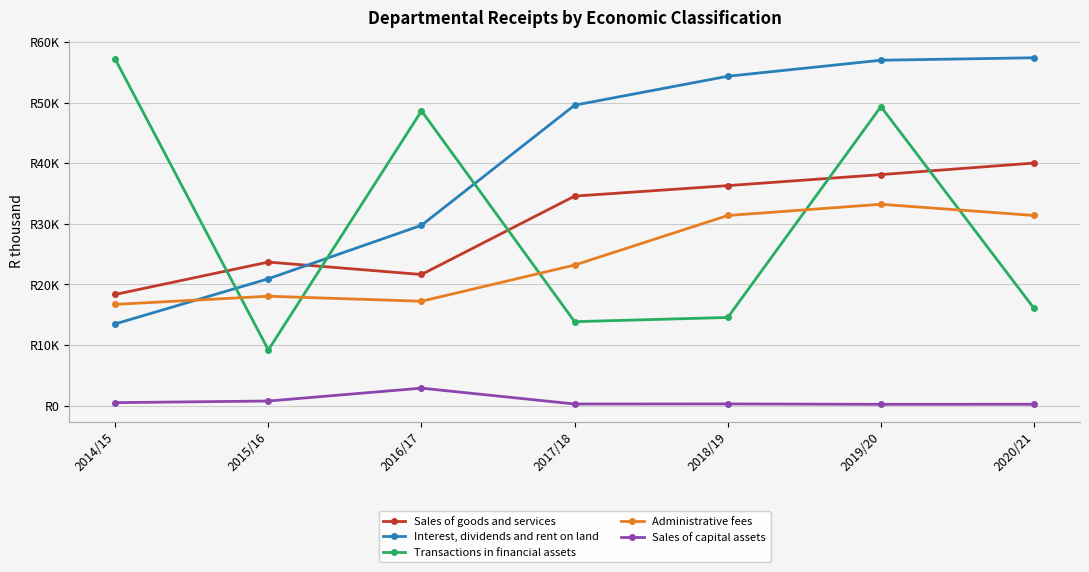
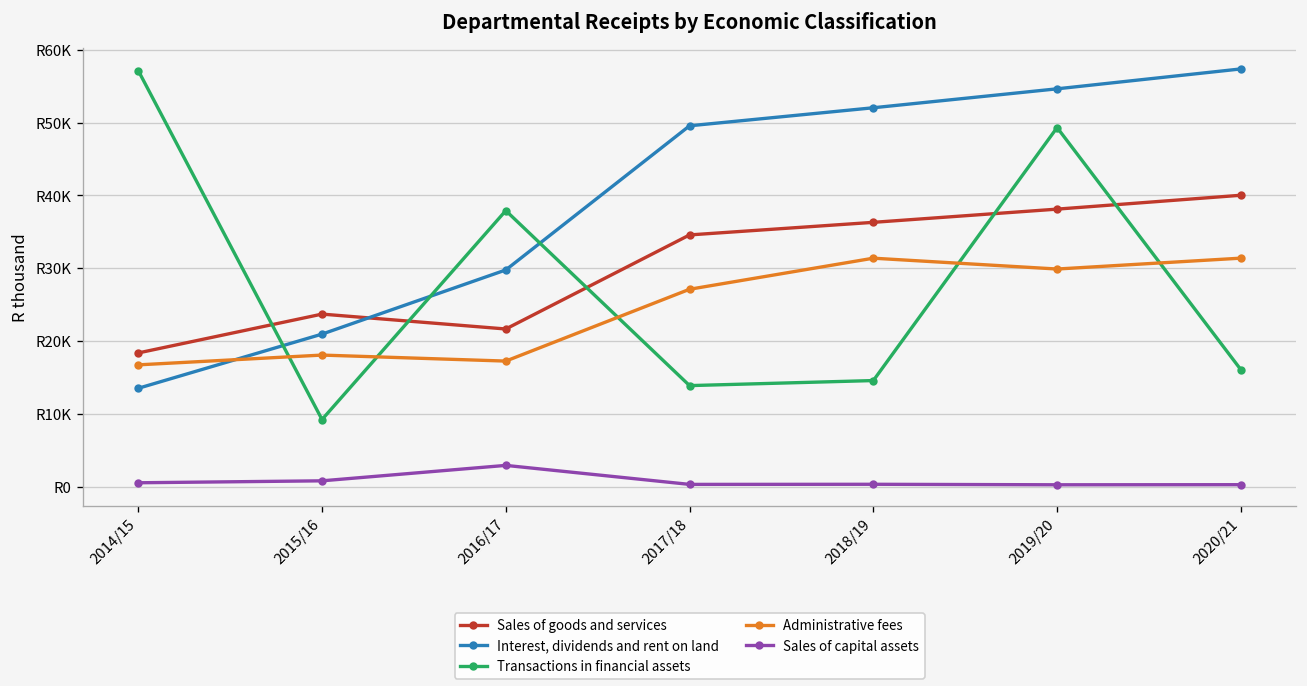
  {
    "Sales of goods and services": {
      "2014/15": "R18000",
      "2015/16": "R24000",
      "2016/17": "R22000",
      "2017/18": "R35000",
      "2018/19": "R36000",
      "2019/20": "R38000",
      "2020/21": "R40000"
    },
    "Interest, dividends and rent on land": {
      "2014/15": "R14000",
      "2015/16": "R21000",
      "2016/17": "R30000",
      "2017/18": "R50000",
-     "2018/19": "R54000",
-     "2019/20": "R57000",
+     "2018/19": "R52000",
+     "2019/20": "R55000",
      "2020/21": "R57000"
    },
    "Transactions in financial assets": {
      "2014/15": "R57000",
      "2015/16": "R9000",
-     "2016/17": "R49000",
+     "2016/17": "R38000",
      "2017/18": "R14000",
      "2018/19": "R15000",
      "2019/20": "R49000",
      "2020/21": "R16000"
    },
    "Administrative fees": {
      "2014/15": "R17000",
      "2015/16": "R18000",
      "2016/17": "R17000",
-     "2017/18": "R23000",
+     "2017/18": "R27000",
      "2018/19": "R31000",
-     "2019/20": "R33000",
+     "2019/20": "R30000",
      "2020/21": "R31000"
    },
    "Sales of capital assets": {
      "2014/15": "R1000",
      "2015/16": "R1000",
      "2016/17": "R3000",
      "2017/18": "R0",
      "2018/19": "R0",
      "2019/20": "R0",
      "2020/21": "R0"
    }
  }
